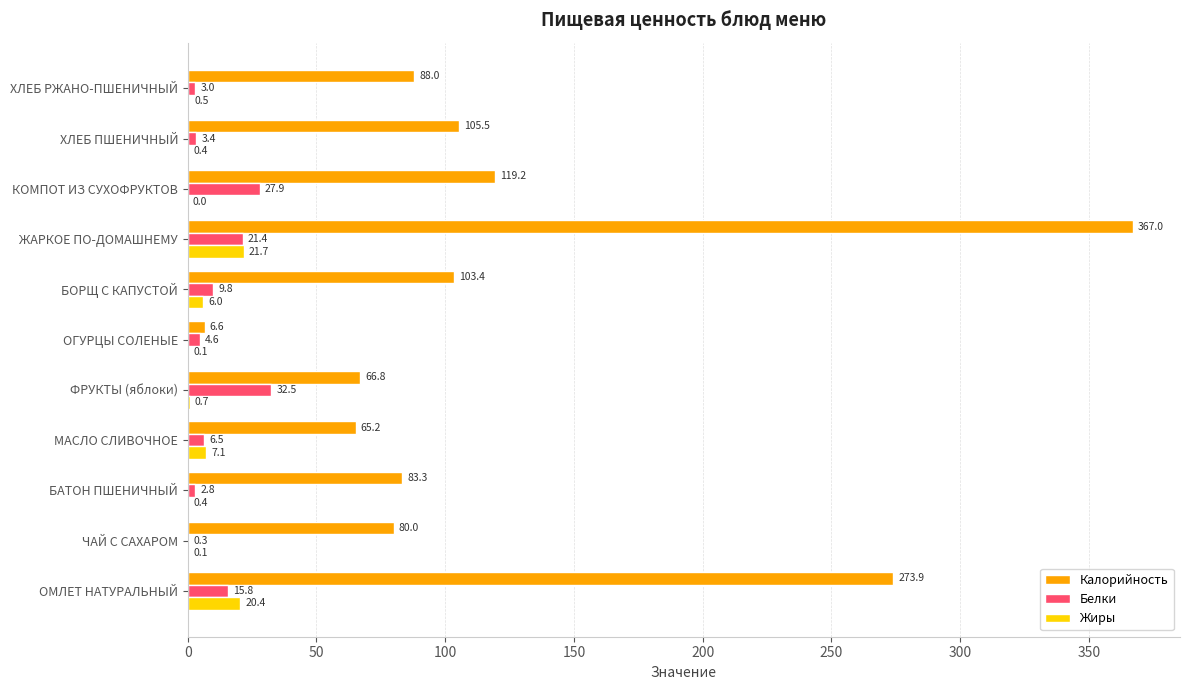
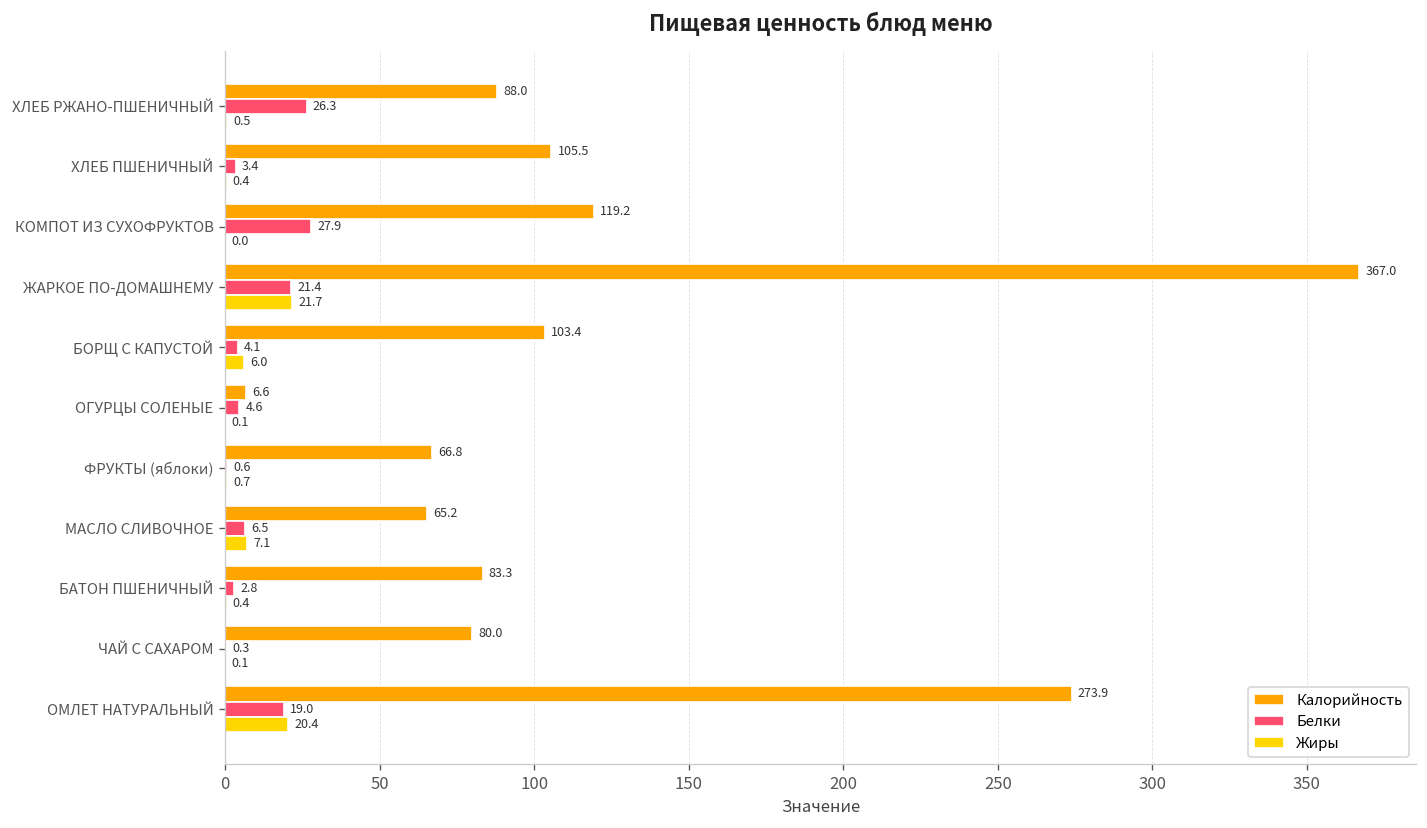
  {
    "Белки": {
-     "ХЛЕБ РЖАНО-ПШЕНИЧНЫЙ": 3.0,
+     "ХЛЕБ РЖАНО-ПШЕНИЧНЫЙ": 26.3,
      "ХЛЕБ ПШЕНИЧНЫЙ": 3.4,
      "КОМПОТ ИЗ СУХОФРУКТОВ": 27.9,
      "ЖАРКОЕ ПО-ДОМАШНЕМУ": 21.4,
-     "БОРЩ С КАПУСТОЙ": 9.8,
+     "БОРЩ С КАПУСТОЙ": 4.1,
      "ОГУРЦЫ СОЛЕНЫЕ": 4.6,
-     "ФРУКТЫ (яблоки)": 32.5,
+     "ФРУКТЫ (яблоки)": 0.6,
      "МАСЛО СЛИВОЧНОЕ": 6.5,
      "БАТОН ПШЕНИЧНЫЙ": 2.8,
      "ЧАЙ С САХАРОМ": 0.3,
-     "ОМЛЕТ НАТУРАЛЬНЫЙ": 15.8
+     "ОМЛЕТ НАТУРАЛЬНЫЙ": 19.0
    }
  }
